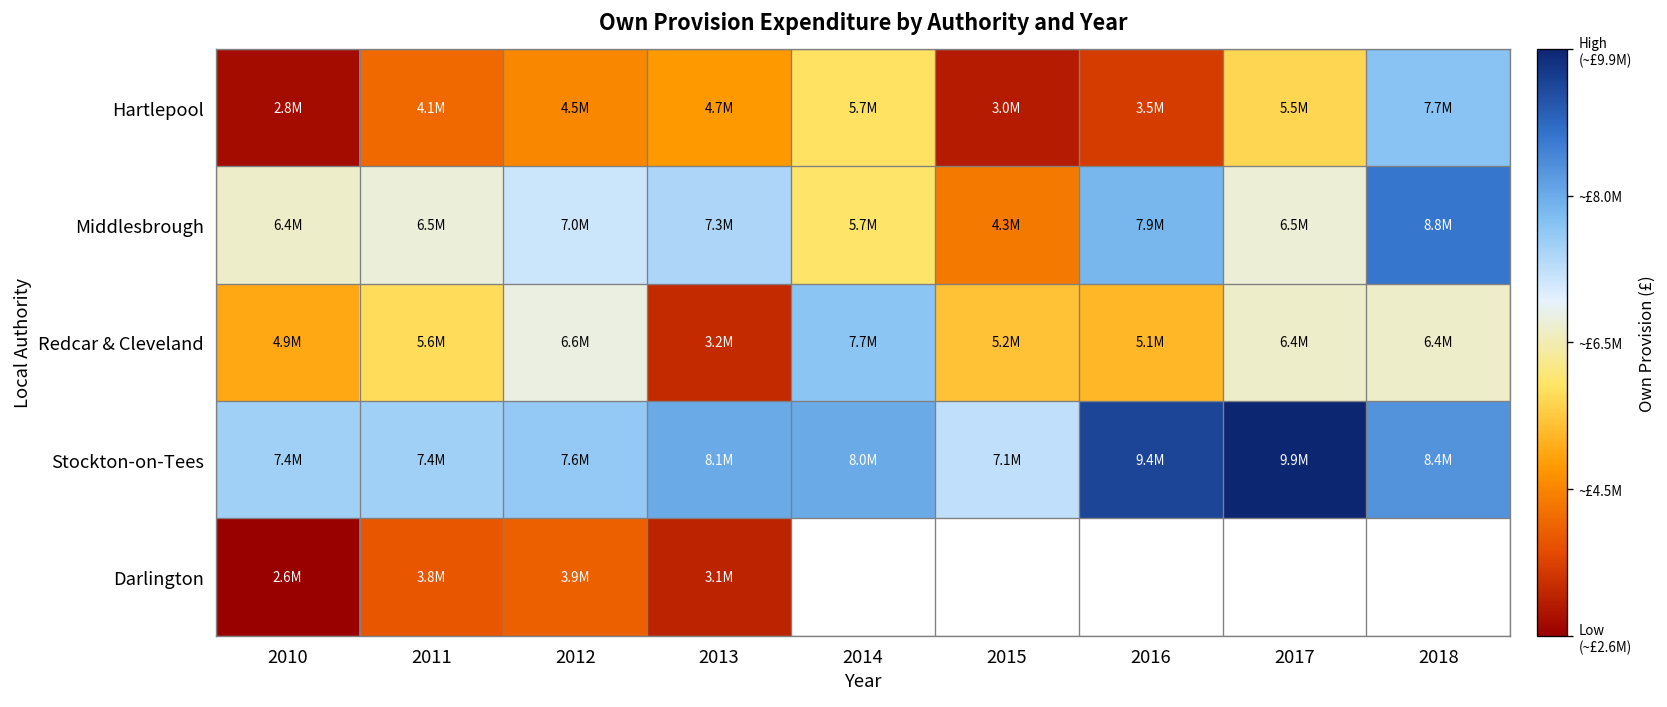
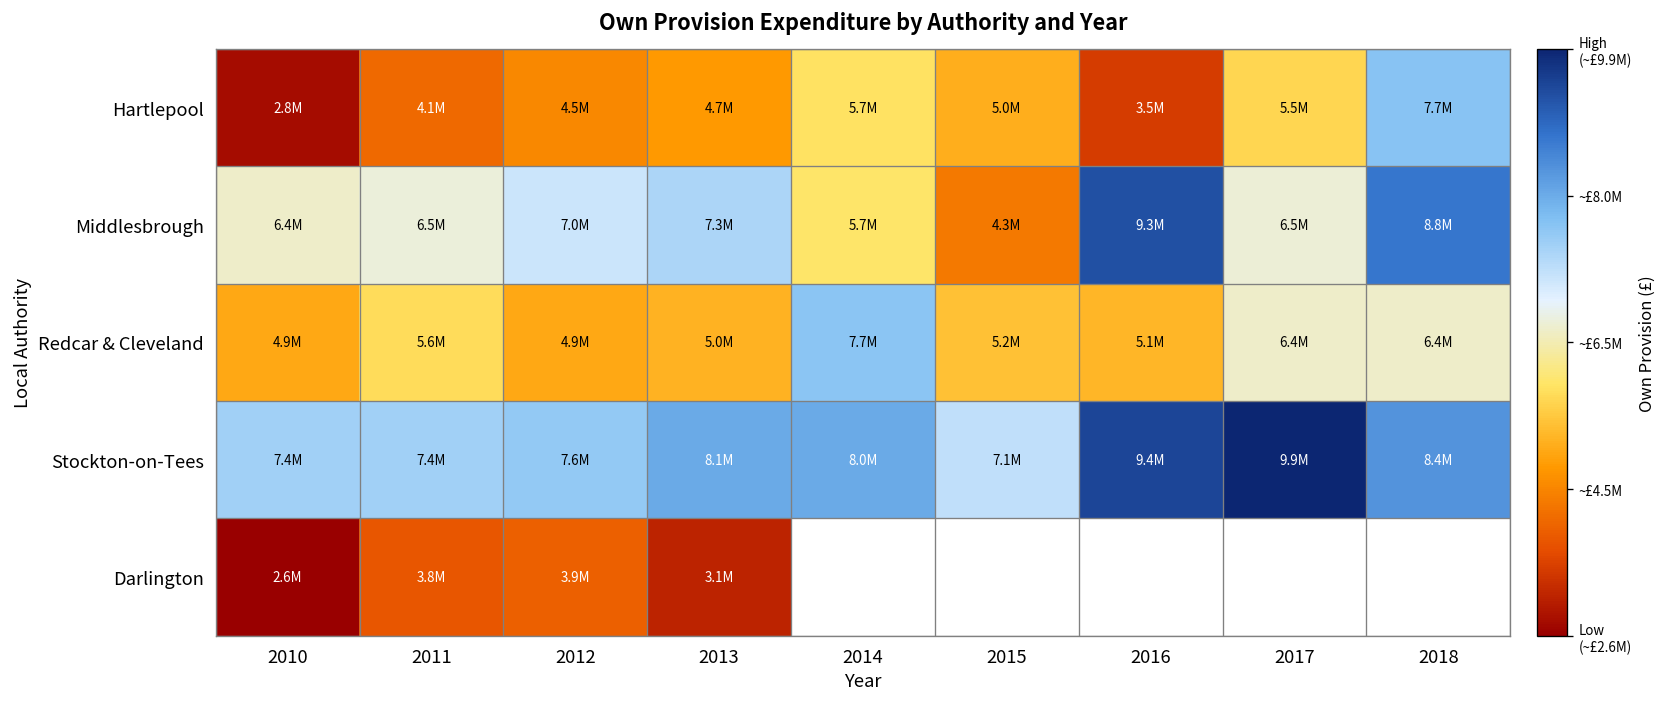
  {
    "Hartlepool": {
      "2010": "2.8M",
      "2011": "4.1M",
      "2012": "4.5M",
      "2013": "4.7M",
      "2014": "5.7M",
-     "2015": "3.0M",
+     "2015": "5.0M",
      "2016": "3.5M",
      "2017": "5.5M",
      "2018": "7.7M"
    },
    "Middlesbrough": {
      "2010": "6.4M",
      "2011": "6.5M",
      "2012": "7.0M",
      "2013": "7.3M",
      "2014": "5.7M",
      "2015": "4.3M",
-     "2016": "7.9M",
+     "2016": "9.3M",
      "2017": "6.5M",
      "2018": "8.8M"
    },
    "Redcar & Cleveland": {
      "2010": "4.9M",
      "2011": "5.6M",
-     "2012": "6.6M",
-     "2013": "3.2M",
+     "2012": "4.9M",
+     "2013": "5.0M",
      "2014": "7.7M",
      "2015": "5.2M",
      "2016": "5.1M",
      "2017": "6.4M",
      "2018": "6.4M"
    },
    "Stockton-on-Tees": {
      "2010": "7.4M",
      "2011": "7.4M",
      "2012": "7.6M",
      "2013": "8.1M",
      "2014": "8.0M",
      "2015": "7.1M",
      "2016": "9.4M",
      "2017": "9.9M",
      "2018": "8.4M"
    },
    "Darlington": {
      "2010": "2.6M",
      "2011": "3.8M",
      "2012": "3.9M",
      "2013": "3.1M"
    }
  }
